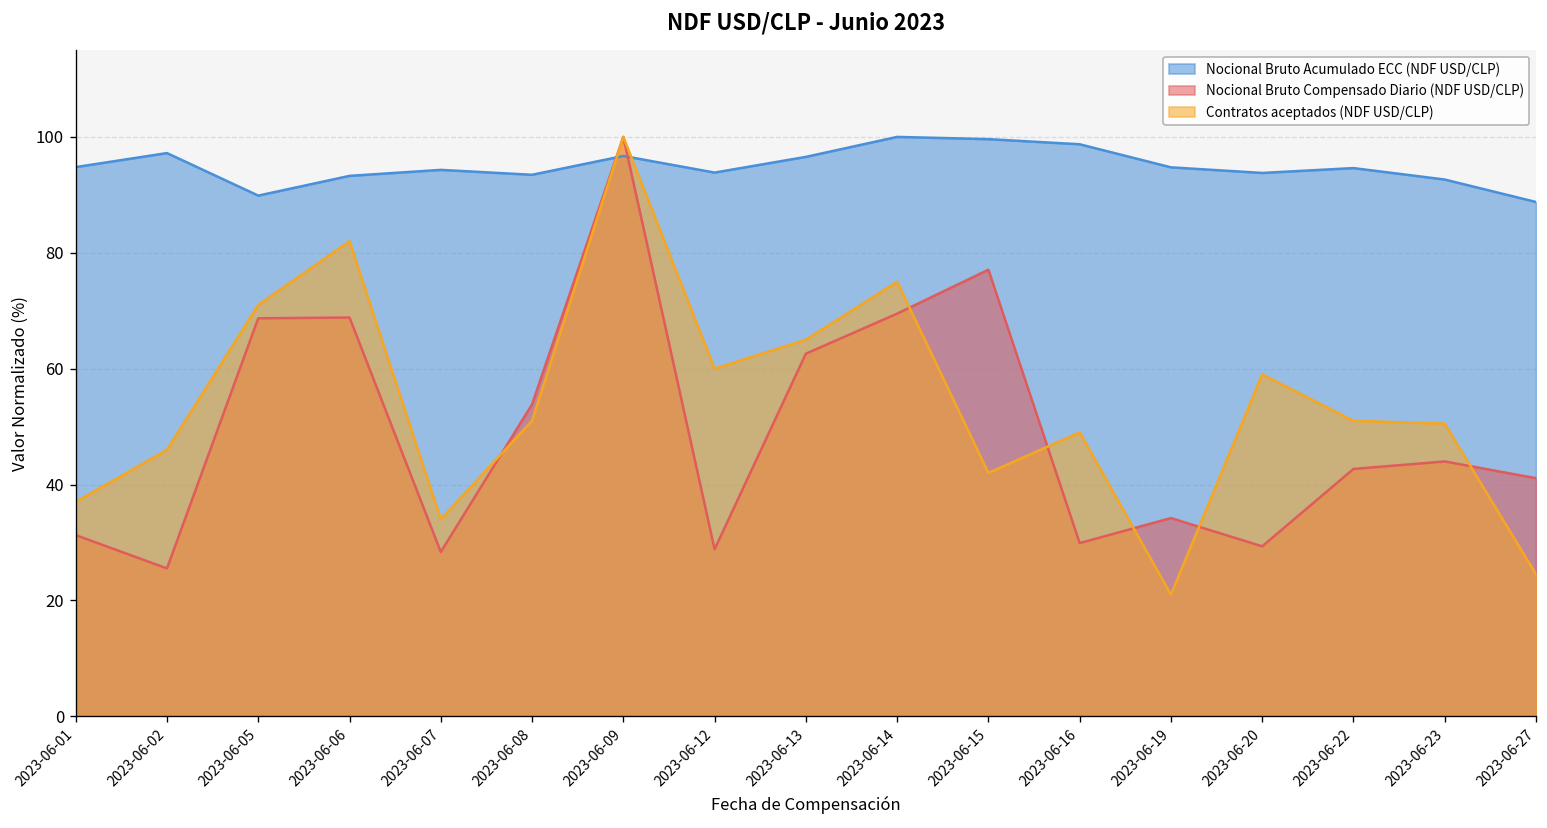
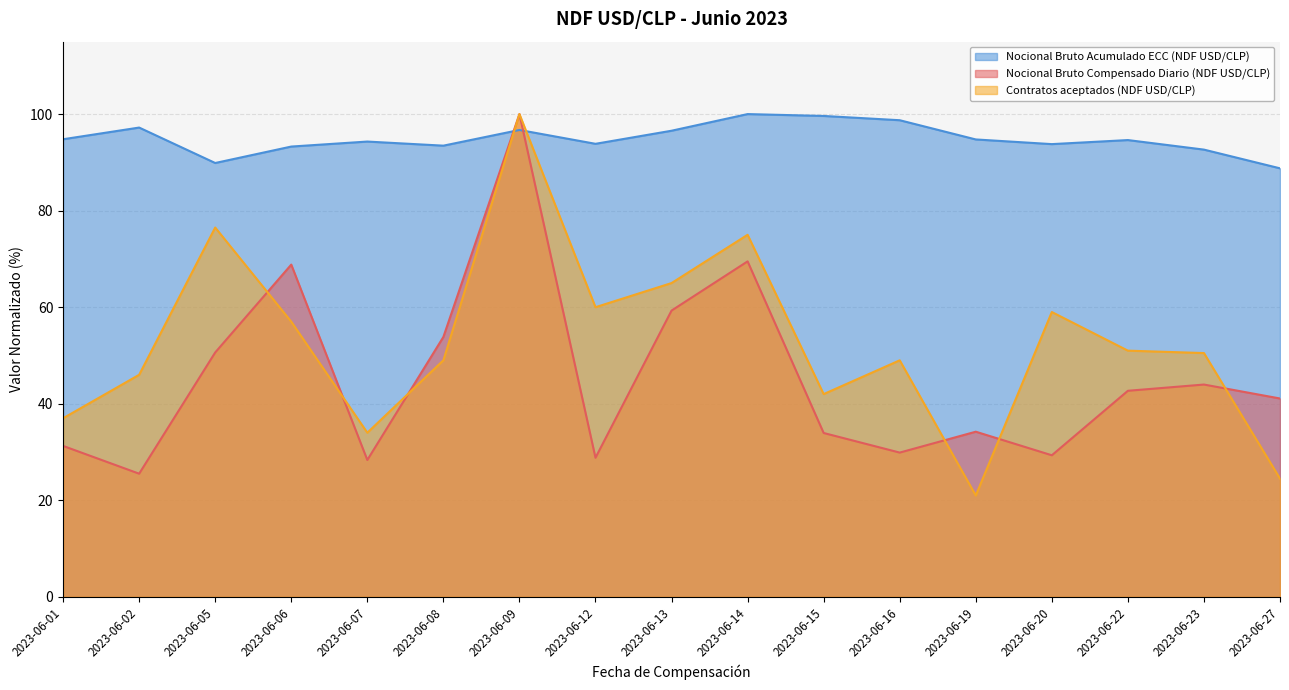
  {
    "Nocional Bruto Acumulado ECC (NDF USD/CLP)": {
      "2023-06-01": 95,
      "2023-06-02": 97,
      "2023-06-05": 90,
      "2023-06-06": 93,
      "2023-06-07": 94,
      "2023-06-08": 93,
      "2023-06-09": 97,
      "2023-06-12": 94,
      "2023-06-13": 97,
      "2023-06-14": 100,
      "2023-06-15": 100,
      "2023-06-16": 99,
      "2023-06-19": 95,
      "2023-06-20": 94,
      "2023-06-22": 95,
      "2023-06-23": 93,
      "2023-06-27": 89
    },
    "Nocional Bruto Compensado Diario (NDF USD/CLP)": {
      "2023-06-01": 31,
      "2023-06-02": 26,
-     "2023-06-05": 69,
+     "2023-06-05": 51,
      "2023-06-06": 69,
      "2023-06-07": 28,
      "2023-06-08": 54,
      "2023-06-12": 29,
-     "2023-06-13": 63,
+     "2023-06-13": 59,
      "2023-06-14": 69,
-     "2023-06-15": 77,
+     "2023-06-15": 34,
      "2023-06-16": 30,
      "2023-06-19": 34,
      "2023-06-20": 29,
      "2023-06-22": 43,
      "2023-06-23": 44,
      "2023-06-27": 41
    },
    "Contratos aceptados (NDF USD/CLP)": {
      "2023-06-01": 37,
      "2023-06-02": 46,
-     "2023-06-05": 71,
-     "2023-06-06": 82,
+     "2023-06-05": 77,
+     "2023-06-06": 57,
      "2023-06-07": 34,
-     "2023-06-08": 51,
+     "2023-06-08": 49,
      "2023-06-12": 60,
      "2023-06-13": 65,
      "2023-06-14": 75,
      "2023-06-15": 42,
      "2023-06-16": 49,
      "2023-06-19": 21,
      "2023-06-20": 59,
      "2023-06-22": 51,
      "2023-06-23": 51,
      "2023-06-27": 25
    }
  }
